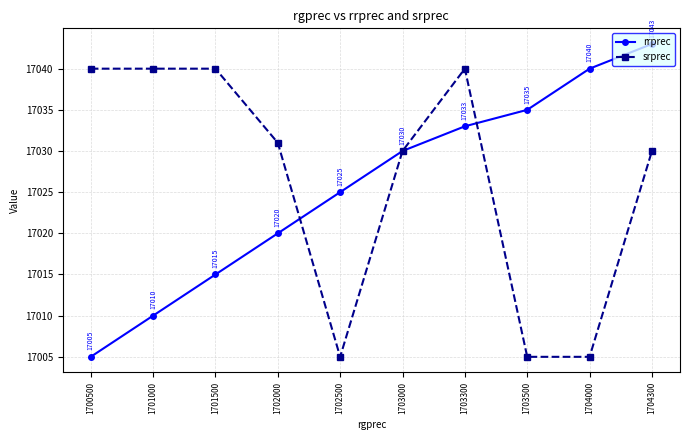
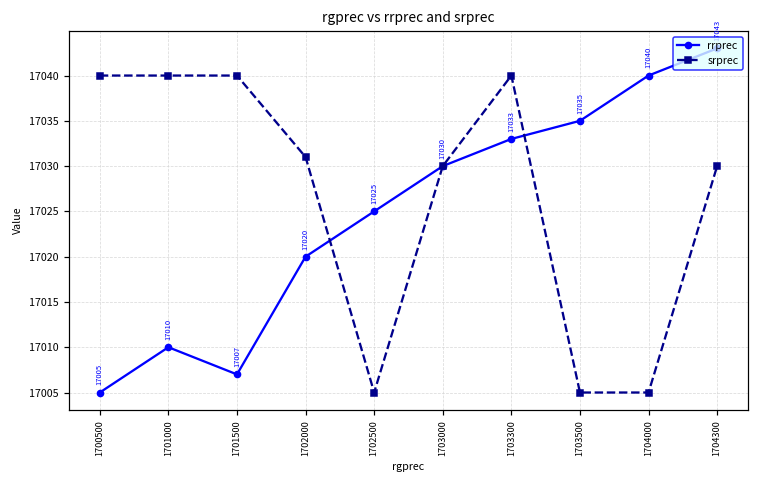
  {
    "rrprec": {
      "1700500": 17005,
      "1701000": 17010,
-     "1701500": 17015,
+     "1701500": 17007,
      "1702000": 17020,
      "1702500": 17025,
      "1703300": 17033,
      "1703500": 17035,
      "1704000": 17040
    },
    "srprec": {
      "1700500": 17040,
      "1701000": 17040,
      "1701500": 17040,
      "1702000": 17031,
      "1702500": 17005,
      "1703300": 17040,
      "1703500": 17005,
      "1704000": 17005,
      "1704300": 17030
    }
  }
